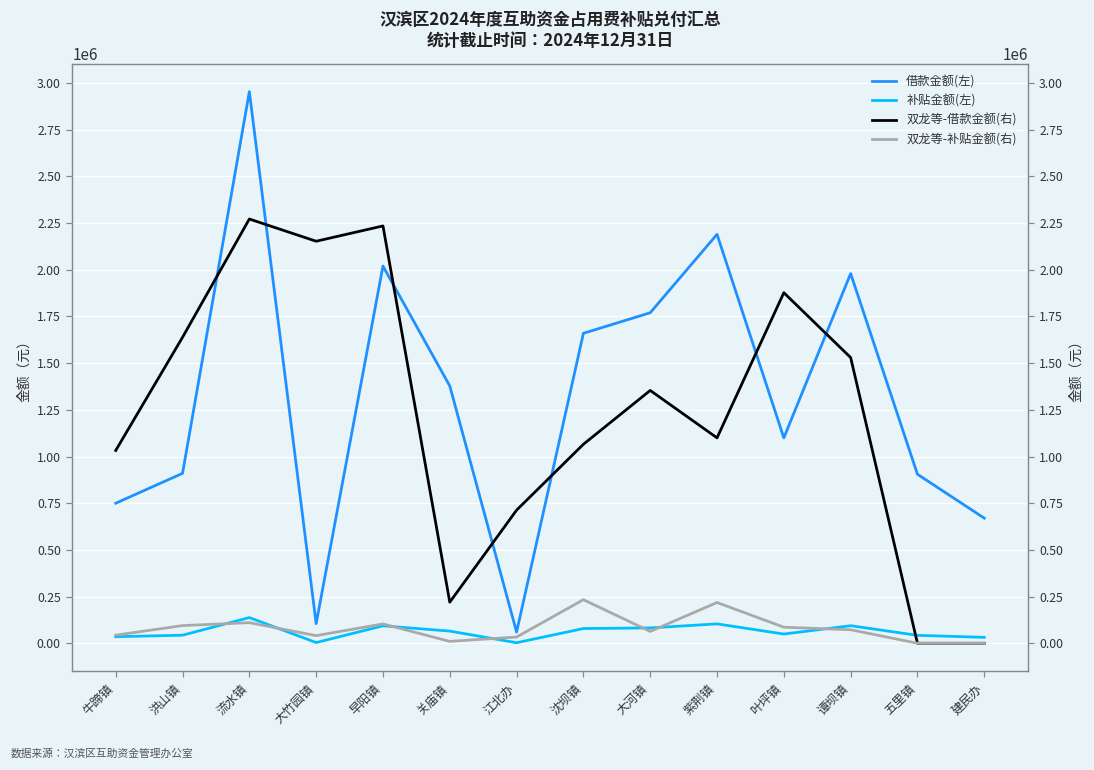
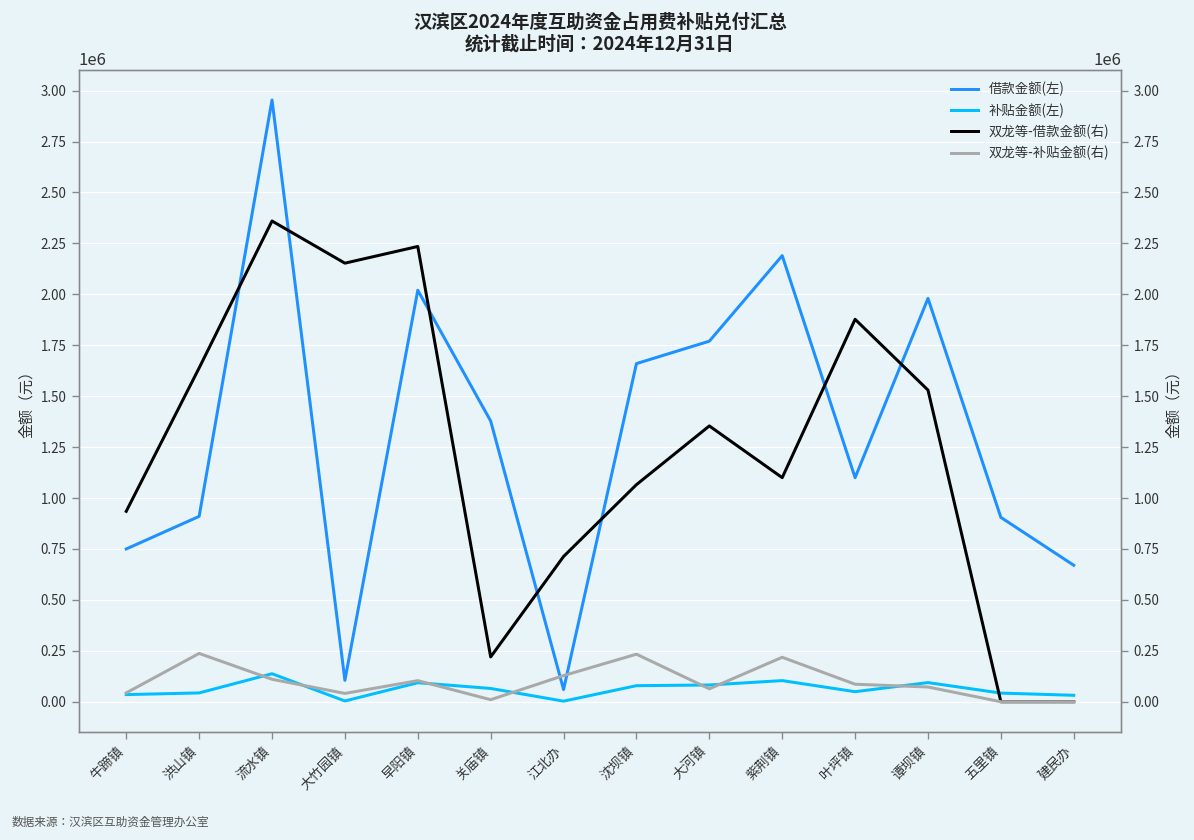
  {
    "双龙等-借款金额(右)": {
-     "牛蹄镇": 1030000,
+     "牛蹄镇": 930000,
      "洪山镇": 1640000,
-     "流水镇": 2270000,
+     "流水镇": 2360000,
      "大竹园镇": 2150000,
      "早阳镇": 2240000,
      "关庙镇": 220000,
      "江北办": 710000,
      "沈坝镇": 1070000,
      "大河镇": 1350000,
      "紫荆镇": 1100000,
      "叶坪镇": 1880000,
      "谭坝镇": 1530000
    },
    "双龙等-补贴金额(右)": {
-     "洪山镇": 90000,
+     "洪山镇": 240000,
      "流水镇": 110000,
      "大竹园镇": 40000,
      "关庙镇": 10000,
-     "江北办": 30000,
+     "江北办": 130000,
      "沈坝镇": 230000,
      "大河镇": 60000,
      "紫荆镇": 220000,
      "叶坪镇": 90000,
      "谭坝镇": 70000
    }
  }
